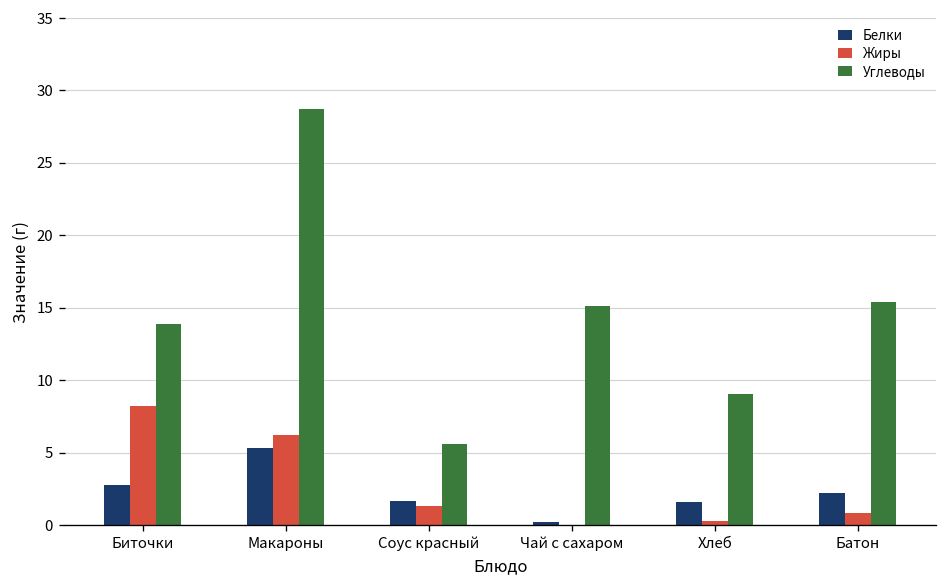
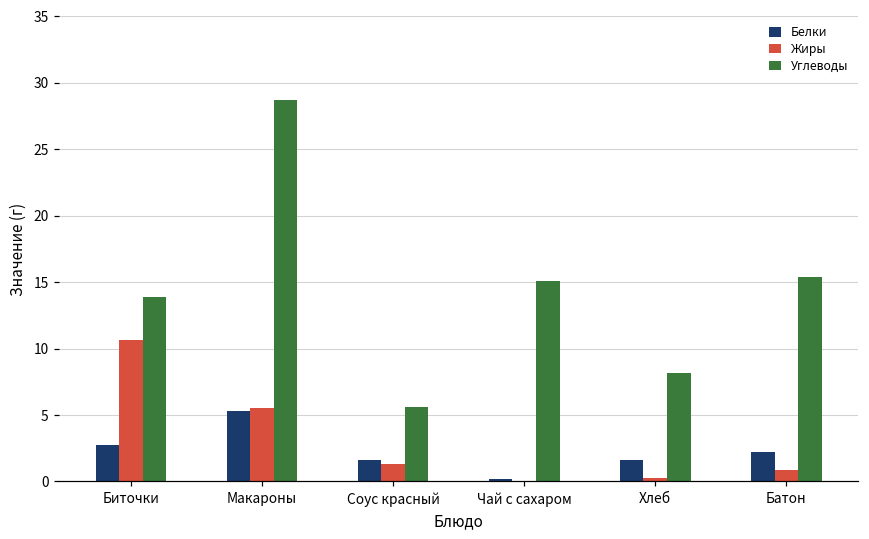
  {
    "Белки": {
      "Биточки": 2.8,
      "Макароны": 5.3,
      "Соус красный": 1.7,
      "Хлеб": 1.6,
      "Батон": 2.3
    },
    "Жиры": {
-     "Биточки": 8.3,
-     "Макароны": 6.2,
+     "Биточки": 10.7,
+     "Макароны": 5.5,
      "Соус красный": 1.4,
      "Чай с сахаром": 0.0,
      "Хлеб": 0.3,
      "Батон": 0.9
    },
    "Углеводы": {
      "Биточки": 13.9,
      "Макароны": 28.7,
      "Соус красный": 5.6,
      "Чай с сахаром": 15.1,
-     "Хлеб": 9.0,
+     "Хлеб": 8.2,
      "Батон": 15.4
    }
  }
